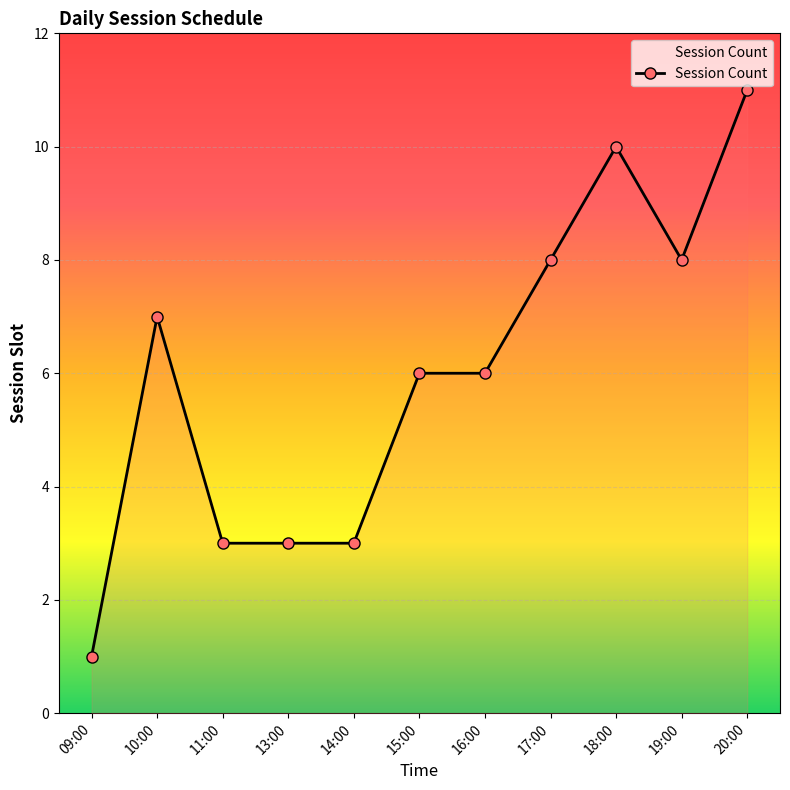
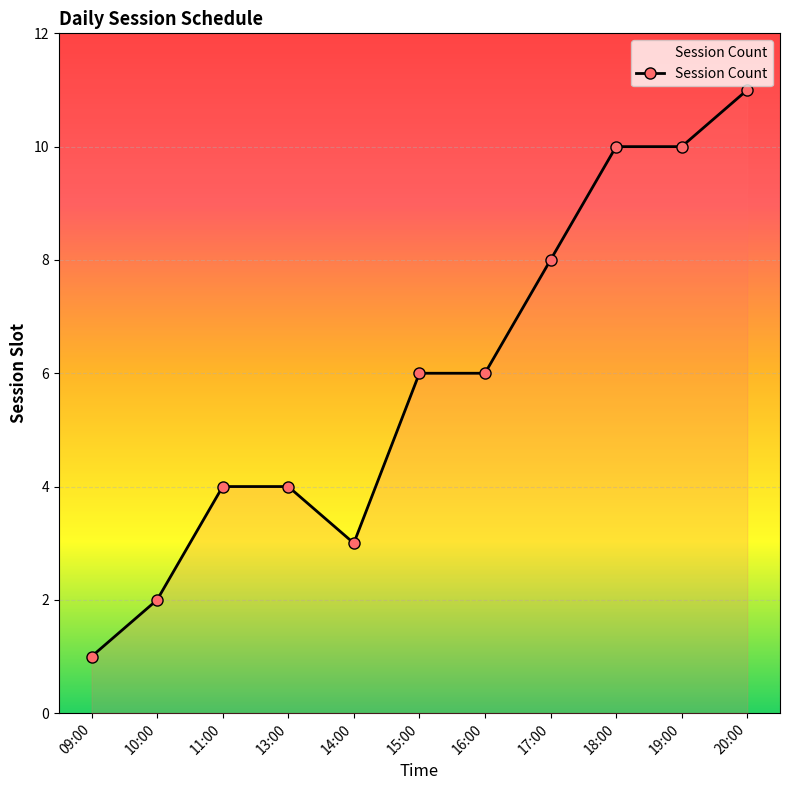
  {
    "09:00": 1,
-   "10:00": 7,
-   "11:00": 3,
-   "13:00": 3,
+   "10:00": 2,
+   "11:00": 4,
+   "13:00": 4,
    "14:00": 3,
    "15:00": 6,
    "16:00": 6,
    "17:00": 8,
    "18:00": 10,
-   "19:00": 8,
+   "19:00": 10,
    "20:00": 11
  }
